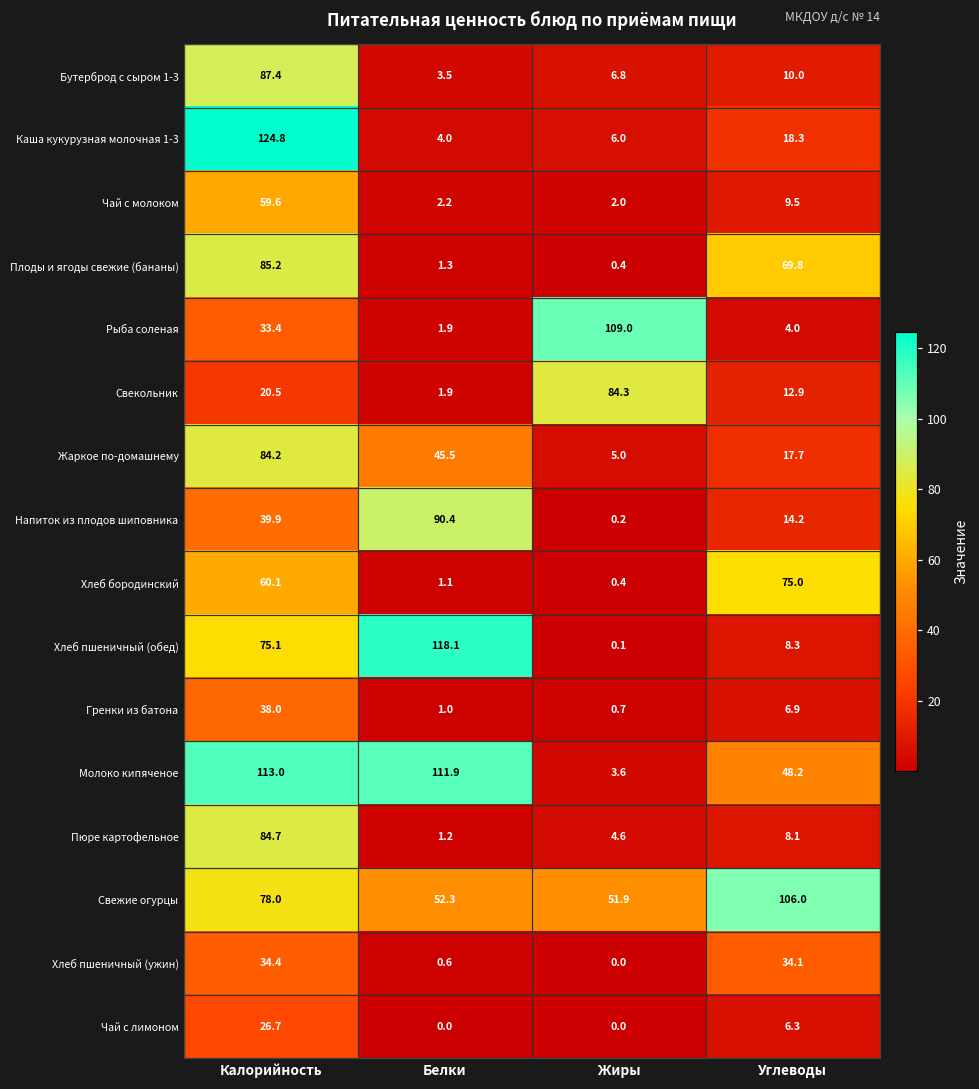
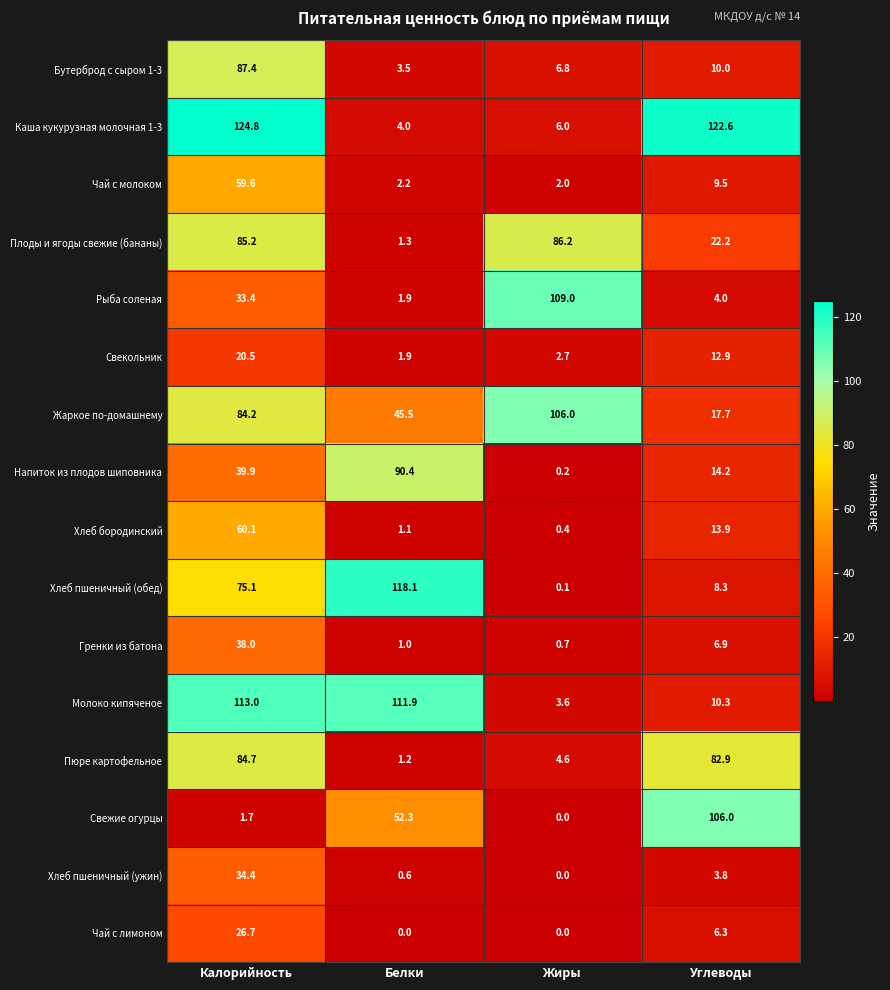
  {
    "Бутерброд с сыром 1-3": {
      "Калорийность": 87.4,
      "Белки": 3.5,
      "Жиры": 6.8,
      "Углеводы": 10.0
    },
    "Каша кукурузная молочная 1-3": {
      "Калорийность": 124.8,
      "Белки": 4.0,
      "Жиры": 6.0,
-     "Углеводы": 18.3
+     "Углеводы": 122.6
    },
    "Чай с молоком": {
      "Калорийность": 59.6,
      "Белки": 2.2,
      "Жиры": 2.0,
      "Углеводы": 9.5
    },
    "Плоды и ягоды свежие (бананы)": {
      "Калорийность": 85.2,
      "Белки": 1.3,
-     "Жиры": 0.4,
-     "Углеводы": 69.8
+     "Жиры": 86.2,
+     "Углеводы": 22.2
    },
    "Рыба соленая": {
      "Калорийность": 33.4,
      "Белки": 1.9,
      "Жиры": 109.0,
      "Углеводы": 4.0
    },
    "Свекольник": {
      "Калорийность": 20.5,
      "Белки": 1.9,
-     "Жиры": 84.3,
+     "Жиры": 2.7,
      "Углеводы": 12.9
    },
    "Жаркое по-домашнему": {
      "Калорийность": 84.2,
      "Белки": 45.5,
-     "Жиры": 5.0,
+     "Жиры": 106.0,
      "Углеводы": 17.7
    },
    "Напиток из плодов шиповника": {
      "Калорийность": 39.9,
      "Белки": 90.4,
      "Жиры": 0.2,
      "Углеводы": 14.2
    },
    "Хлеб бородинский": {
      "Калорийность": 60.1,
      "Белки": 1.1,
      "Жиры": 0.4,
-     "Углеводы": 75.0
+     "Углеводы": 13.9
    },
    "Хлеб пшеничный (обед)": {
      "Калорийность": 75.1,
      "Белки": 118.1,
      "Жиры": 0.1,
      "Углеводы": 8.3
    },
    "Гренки из батона": {
      "Калорийность": 38.0,
      "Белки": 1.0,
      "Жиры": 0.7,
      "Углеводы": 6.9
    },
    "Молоко кипяченое": {
      "Калорийность": 113.0,
      "Белки": 111.9,
      "Жиры": 3.6,
-     "Углеводы": 48.2
+     "Углеводы": 10.3
    },
    "Пюре картофельное": {
      "Калорийность": 84.7,
      "Белки": 1.2,
      "Жиры": 4.6,
-     "Углеводы": 8.1
+     "Углеводы": 82.9
    },
    "Свежие огурцы": {
-     "Калорийность": 78.0,
+     "Калорийность": 1.7,
      "Белки": 52.3,
-     "Жиры": 51.9,
+     "Жиры": 0.0,
      "Углеводы": 106.0
    },
    "Хлеб пшеничный (ужин)": {
      "Калорийность": 34.4,
      "Белки": 0.6,
      "Жиры": 0.0,
-     "Углеводы": 34.1
+     "Углеводы": 3.8
    },
    "Чай с лимоном": {
      "Калорийность": 26.7,
      "Белки": 0.0,
      "Жиры": 0.0,
      "Углеводы": 6.3
    }
  }
